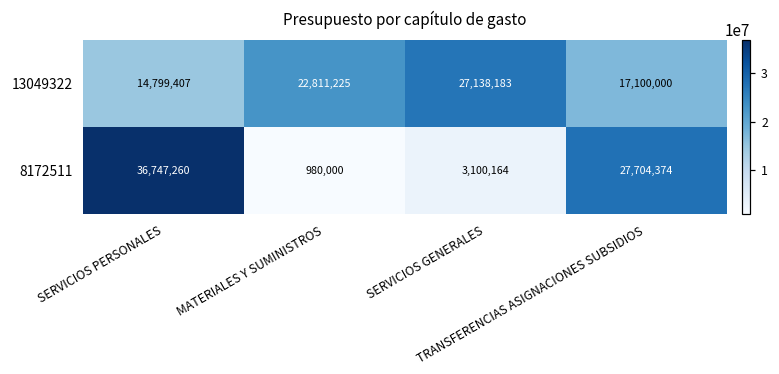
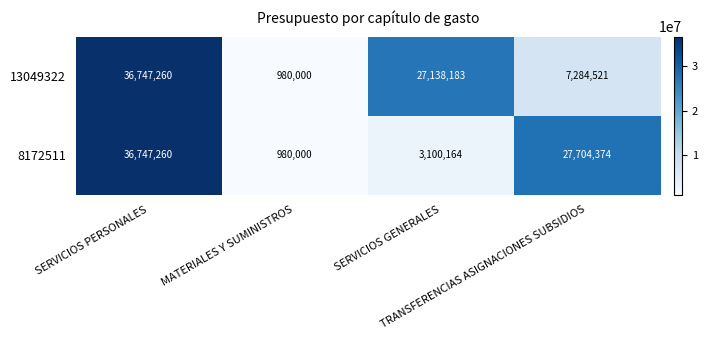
  {
    "13049322": {
-     "SERVICIOS PERSONALES": "14,799,407",
-     "MATERIALES Y SUMINISTROS": "22,811,225",
+     "SERVICIOS PERSONALES": "36,747,260",
+     "MATERIALES Y SUMINISTROS": "980,000",
      "SERVICIOS GENERALES": "27,138,183",
-     "TRANSFERENCIAS ASIGNACIONES SUBSIDIOS": "17,100,000"
+     "TRANSFERENCIAS ASIGNACIONES SUBSIDIOS": "7,284,521"
    },
    "8172511": {
      "SERVICIOS PERSONALES": "36,747,260",
      "MATERIALES Y SUMINISTROS": "980,000",
      "SERVICIOS GENERALES": "3,100,164",
      "TRANSFERENCIAS ASIGNACIONES SUBSIDIOS": "27,704,374"
    }
  }
